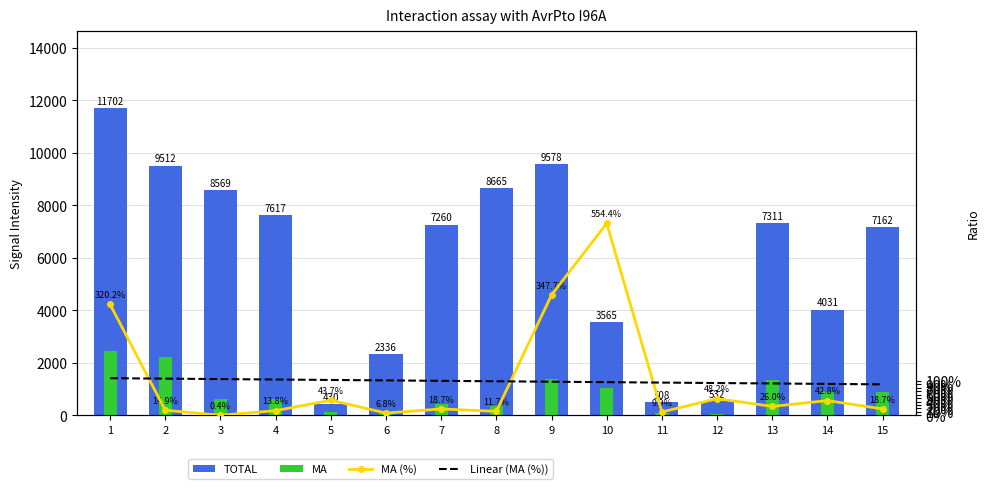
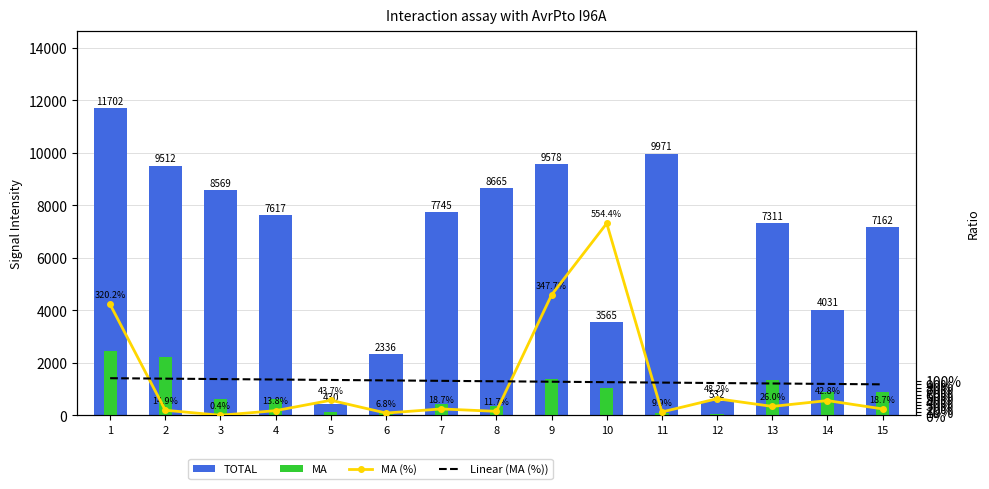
  {
    "TOTAL": {
      "1": "11702",
      "2": "9512",
      "3": "8569",
      "4": "7617",
      "6": "2336",
-     "7": "7260",
+     "7": "7745",
      "8": "8665",
      "9": "9578",
      "10": "3565",
-     "11": "508",
+     "11": "9971",
      "13": "7311",
      "14": "4031",
      "15": "7162"
    },
    "MA (%)": {
      "1": "320.2%",
      "2": "14.9%",
      "3": "0.4%",
      "4": "13.8%",
      "6": "6.8%",
      "7": "18.7%",
      "8": "11.7%",
      "9": "347.7%",
      "10": "554.4%",
      "13": "26.0%",
      "14": "42.8%",
      "15": "18.7%"
    }
  }
